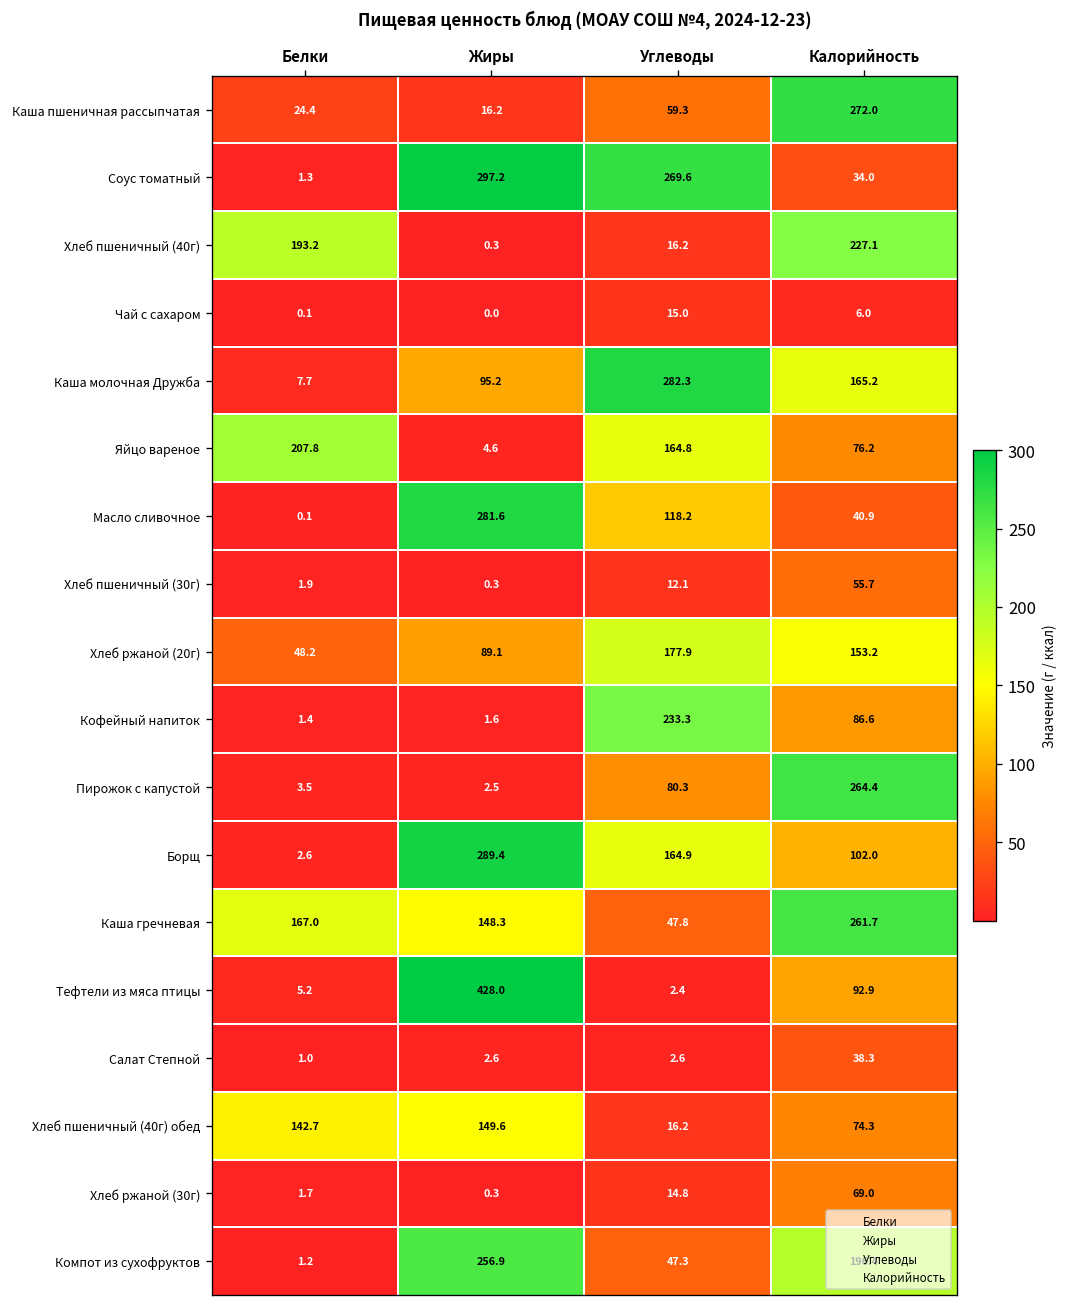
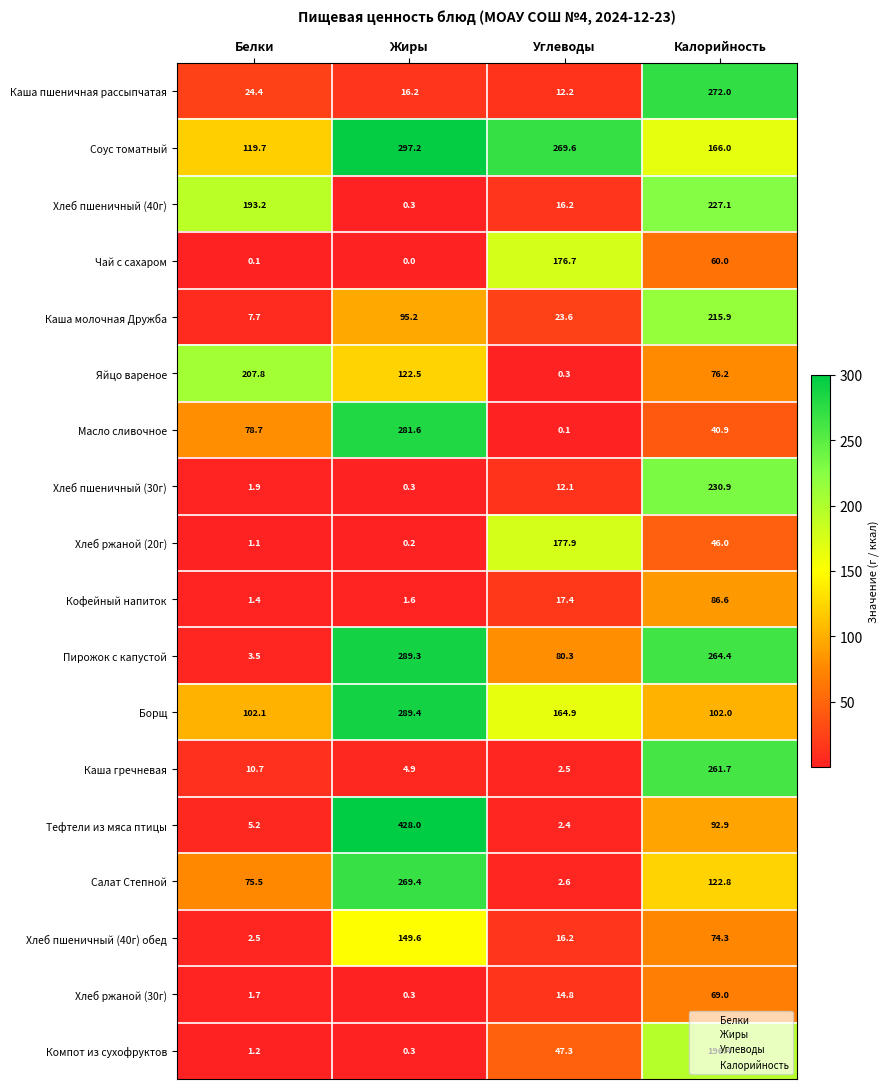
  {
    "Каша пшеничная рассыпчатая": {
      "Белки": 24.4,
      "Жиры": 16.2,
-     "Углеводы": 59.3,
+     "Углеводы": 12.2,
      "Калорийность": 272.0
    },
    "Соус томатный": {
-     "Белки": 1.3,
+     "Белки": 119.7,
      "Жиры": 297.2,
      "Углеводы": 269.6,
-     "Калорийность": 34.0
+     "Калорийность": 166.0
    },
    "Хлеб пшеничный (40г)": {
      "Белки": 193.2,
      "Жиры": 0.3,
      "Углеводы": 16.2,
      "Калорийность": 227.1
    },
    "Чай с сахаром": {
      "Белки": 0.1,
      "Жиры": 0.0,
-     "Углеводы": 15.0,
-     "Калорийность": 6.0
+     "Углеводы": 176.7,
+     "Калорийность": 60.0
    },
    "Каша молочная Дружба": {
      "Белки": 7.7,
      "Жиры": 95.2,
-     "Углеводы": 282.3,
-     "Калорийность": 165.2
+     "Углеводы": 23.6,
+     "Калорийность": 215.9
    },
    "Яйцо вареное": {
      "Белки": 207.8,
-     "Жиры": 4.6,
-     "Углеводы": 164.8,
+     "Жиры": 122.5,
+     "Углеводы": 0.3,
      "Калорийность": 76.2
    },
    "Масло сливочное": {
-     "Белки": 0.1,
+     "Белки": 78.7,
      "Жиры": 281.6,
-     "Углеводы": 118.2,
+     "Углеводы": 0.1,
      "Калорийность": 40.9
    },
    "Хлеб пшеничный (30г)": {
      "Белки": 1.9,
      "Жиры": 0.3,
      "Углеводы": 12.1,
-     "Калорийность": 55.7
+     "Калорийность": 230.9
    },
    "Хлеб ржаной (20г)": {
-     "Белки": 48.2,
-     "Жиры": 89.1,
+     "Белки": 1.1,
+     "Жиры": 0.2,
      "Углеводы": 177.9,
-     "Калорийность": 153.2
+     "Калорийность": 46.0
    },
    "Кофейный напиток": {
      "Белки": 1.4,
      "Жиры": 1.6,
-     "Углеводы": 233.3,
+     "Углеводы": 17.4,
      "Калорийность": 86.6
    },
    "Пирожок с капустой": {
      "Белки": 3.5,
-     "Жиры": 2.5,
+     "Жиры": 289.3,
      "Углеводы": 80.3,
      "Калорийность": 264.4
    },
    "Борщ": {
-     "Белки": 2.6,
+     "Белки": 102.1,
      "Жиры": 289.4,
      "Углеводы": 164.9,
      "Калорийность": 102.0
    },
    "Каша гречневая": {
-     "Белки": 167.0,
-     "Жиры": 148.3,
-     "Углеводы": 47.8,
+     "Белки": 10.7,
+     "Жиры": 4.9,
+     "Углеводы": 2.5,
      "Калорийность": 261.7
    },
    "Тефтели из мяса птицы": {
      "Белки": 5.2,
      "Жиры": 428.0,
      "Углеводы": 2.4,
      "Калорийность": 92.9
    },
    "Салат Степной": {
-     "Белки": 1.0,
-     "Жиры": 2.6,
+     "Белки": 75.5,
+     "Жиры": 269.4,
      "Углеводы": 2.6,
-     "Калорийность": 38.3
+     "Калорийность": 122.8
    },
    "Хлеб пшеничный (40г) обед": {
-     "Белки": 142.7,
+     "Белки": 2.5,
      "Жиры": 149.6,
      "Углеводы": 16.2,
      "Калорийность": 74.3
    },
    "Хлеб ржаной (30г)": {
      "Белки": 1.7,
      "Жиры": 0.3,
      "Углеводы": 14.8,
      "Калорийность": 69.0
    },
    "Компот из сухофруктов": {
      "Белки": 1.2,
-     "Жиры": 256.9,
+     "Жиры": 0.3,
      "Углеводы": 47.3
    }
  }
